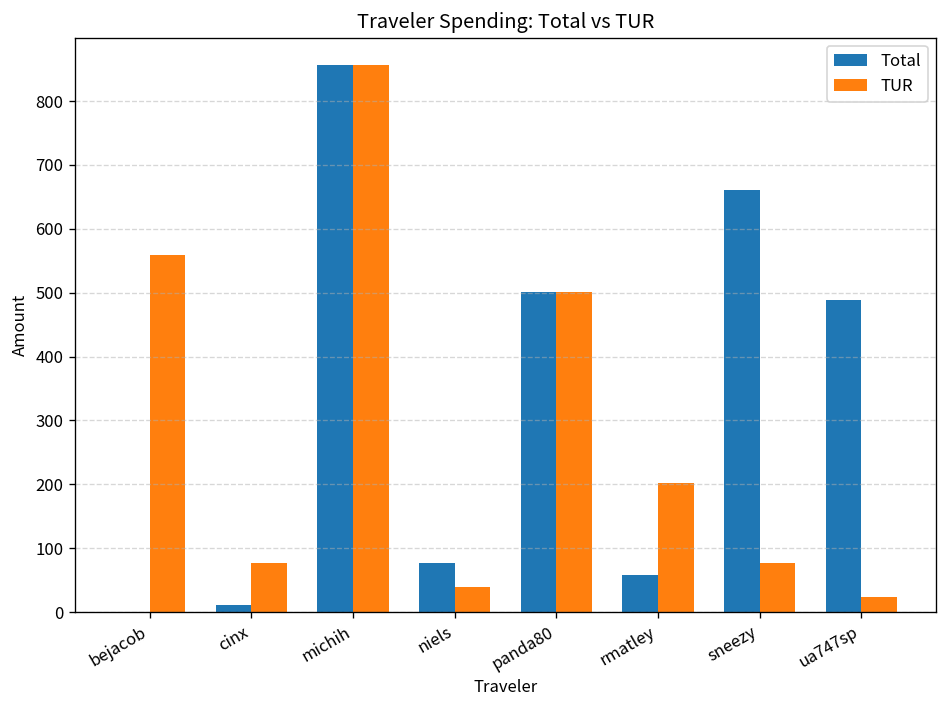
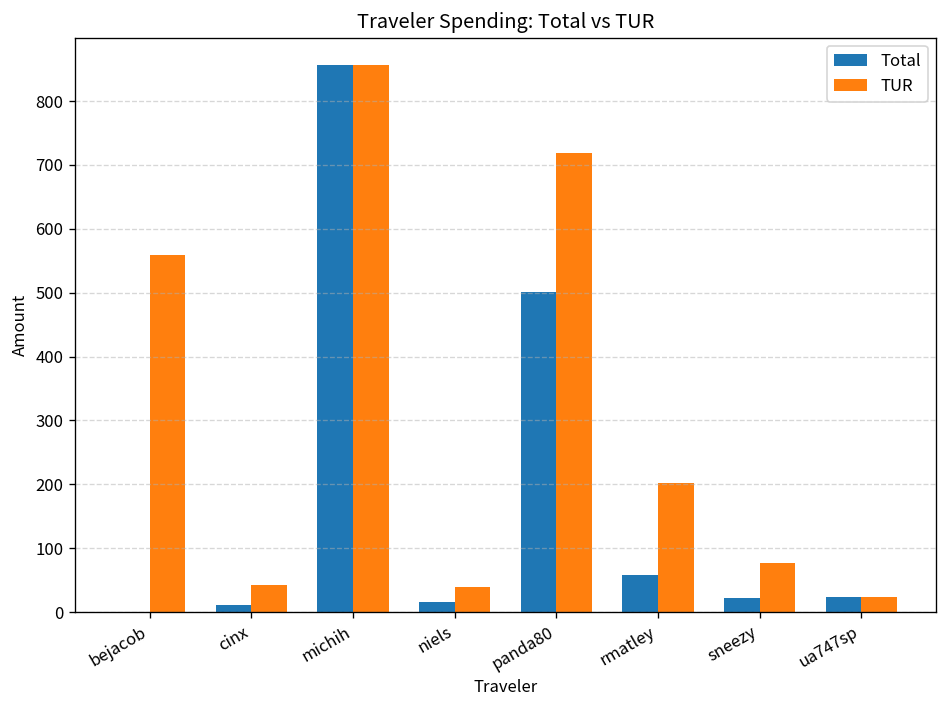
  {
    "Total": {
      "cinx": 10,
      "michih": 860,
-     "niels": 80,
+     "niels": 20,
      "panda80": 500,
      "rmatley": 60,
-     "sneezy": 660,
-     "ua747sp": 490
+     "sneezy": 20,
+     "ua747sp": 20
    },
    "TUR": {
      "bejacob": 560,
-     "cinx": 80,
+     "cinx": 40,
      "michih": 860,
      "niels": 40,
-     "panda80": 500,
+     "panda80": 720,
      "rmatley": 200,
      "sneezy": 80,
      "ua747sp": 20
    }
  }
